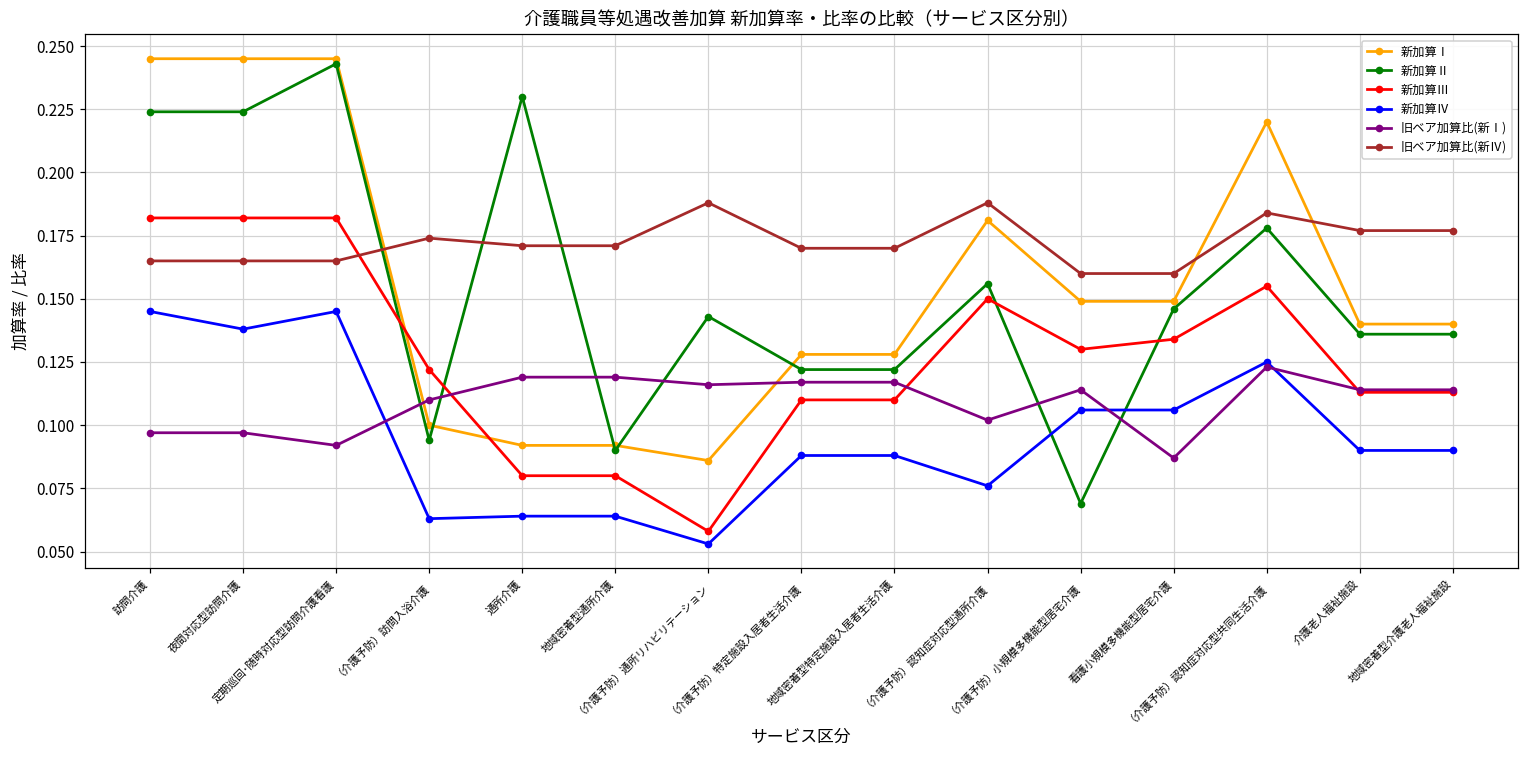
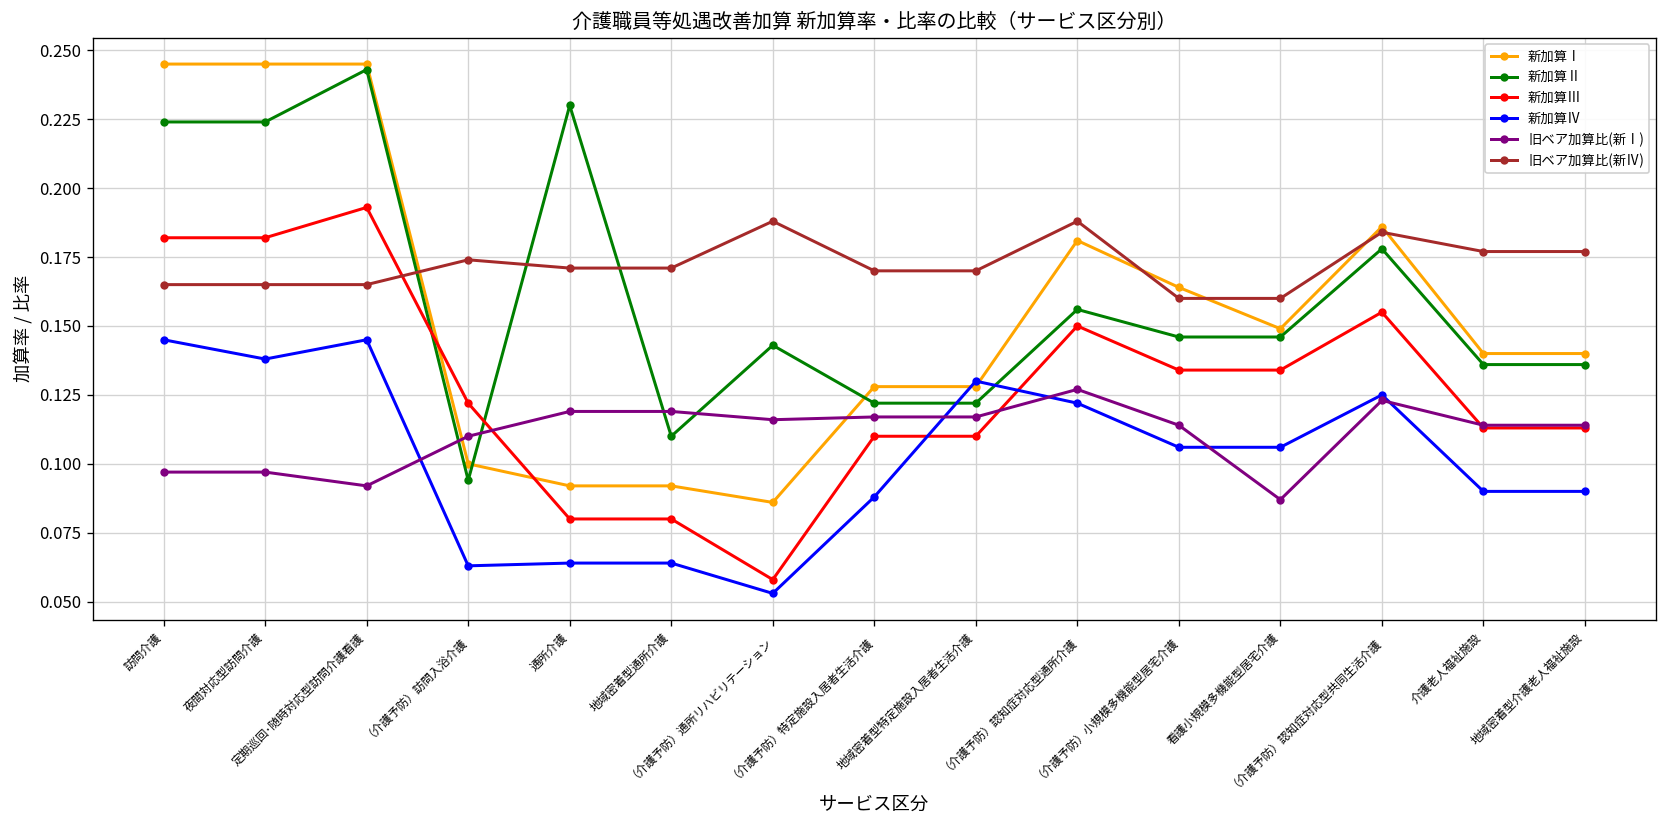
  {
    "新加算Ⅰ": {
      "訪問介護": 0.245,
      "夜間対応型訪問介護": 0.245,
      "定期巡回･随時対応型訪問介護看護": 0.245,
      "（介護予防）訪問入浴介護": 0.100,
      "通所介護": 0.092,
      "地域密着型通所介護": 0.092,
      "（介護予防）通所リハビリテーション": 0.086,
      "（介護予防）特定施設入居者生活介護": 0.128,
      "地域密着型特定施設入居者生活介護": 0.128,
      "（介護予防）認知症対応型通所介護": 0.181,
-     "（介護予防）小規模多機能型居宅介護": 0.149,
+     "（介護予防）小規模多機能型居宅介護": 0.164,
      "看護小規模多機能型居宅介護": 0.149,
-     "（介護予防）認知症対応型共同生活介護": 0.220,
+     "（介護予防）認知症対応型共同生活介護": 0.186,
      "介護老人福祉施設": 0.140,
      "地域密着型介護老人福祉施設": 0.140
    },
    "新加算Ⅱ": {
      "訪問介護": 0.224,
      "夜間対応型訪問介護": 0.224,
      "定期巡回･随時対応型訪問介護看護": 0.243,
      "（介護予防）訪問入浴介護": 0.094,
      "通所介護": 0.230,
-     "地域密着型通所介護": 0.09,
+     "地域密着型通所介護": 0.11,
      "（介護予防）通所リハビリテーション": 0.143,
      "（介護予防）特定施設入居者生活介護": 0.122,
      "地域密着型特定施設入居者生活介護": 0.122,
      "（介護予防）認知症対応型通所介護": 0.156,
-     "（介護予防）小規模多機能型居宅介護": 0.069,
+     "（介護予防）小規模多機能型居宅介護": 0.146,
      "看護小規模多機能型居宅介護": 0.146,
      "（介護予防）認知症対応型共同生活介護": 0.178,
      "介護老人福祉施設": 0.136,
      "地域密着型介護老人福祉施設": 0.136
    },
    "新加算Ⅲ": {
      "訪問介護": 0.182,
      "夜間対応型訪問介護": 0.182,
-     "定期巡回･随時対応型訪問介護看護": 0.182,
+     "定期巡回･随時対応型訪問介護看護": 0.193,
      "（介護予防）訪問入浴介護": 0.122,
      "通所介護": 0.080,
      "地域密着型通所介護": 0.080,
      "（介護予防）通所リハビリテーション": 0.058,
      "（介護予防）特定施設入居者生活介護": 0.110,
      "地域密着型特定施設入居者生活介護": 0.110,
      "（介護予防）認知症対応型通所介護": 0.150,
-     "（介護予防）小規模多機能型居宅介護": 0.130,
+     "（介護予防）小規模多機能型居宅介護": 0.134,
      "看護小規模多機能型居宅介護": 0.134,
      "（介護予防）認知症対応型共同生活介護": 0.155
    },
    "新加算Ⅳ": {
      "訪問介護": 0.145,
      "夜間対応型訪問介護": 0.138,
      "定期巡回･随時対応型訪問介護看護": 0.145,
      "（介護予防）訪問入浴介護": 0.063,
      "通所介護": 0.064,
      "地域密着型通所介護": 0.064,
      "（介護予防）通所リハビリテーション": 0.053,
      "（介護予防）特定施設入居者生活介護": 0.088,
-     "地域密着型特定施設入居者生活介護": 0.088,
-     "（介護予防）認知症対応型通所介護": 0.076,
+     "地域密着型特定施設入居者生活介護": 0.130,
+     "（介護予防）認知症対応型通所介護": 0.122,
      "（介護予防）小規模多機能型居宅介護": 0.106,
      "看護小規模多機能型居宅介護": 0.106,
      "（介護予防）認知症対応型共同生活介護": 0.125,
      "介護老人福祉施設": 0.090,
      "地域密着型介護老人福祉施設": 0.090
    },
    "旧ベア加算比(新Ⅰ)": {
      "訪問介護": 0.097,
      "夜間対応型訪問介護": 0.097,
      "定期巡回･随時対応型訪問介護看護": 0.092,
      "（介護予防）訪問入浴介護": 0.110,
      "通所介護": 0.119,
      "地域密着型通所介護": 0.119,
      "（介護予防）通所リハビリテーション": 0.116,
      "（介護予防）特定施設入居者生活介護": 0.117,
      "地域密着型特定施設入居者生活介護": 0.117,
-     "（介護予防）認知症対応型通所介護": 0.102,
+     "（介護予防）認知症対応型通所介護": 0.127,
      "（介護予防）小規模多機能型居宅介護": 0.114,
      "看護小規模多機能型居宅介護": 0.087,
      "（介護予防）認知症対応型共同生活介護": 0.123
    },
    "旧ベア加算比(新Ⅳ)": {
      "訪問介護": 0.165,
      "夜間対応型訪問介護": 0.165,
      "定期巡回･随時対応型訪問介護看護": 0.165,
      "（介護予防）訪問入浴介護": 0.174,
      "通所介護": 0.171,
      "地域密着型通所介護": 0.171,
      "（介護予防）通所リハビリテーション": 0.188,
      "（介護予防）特定施設入居者生活介護": 0.170,
      "地域密着型特定施設入居者生活介護": 0.170,
      "（介護予防）認知症対応型通所介護": 0.188,
      "（介護予防）小規模多機能型居宅介護": 0.160,
      "看護小規模多機能型居宅介護": 0.160,
      "（介護予防）認知症対応型共同生活介護": 0.184,
      "介護老人福祉施設": 0.177,
      "地域密着型介護老人福祉施設": 0.177
    }
  }
